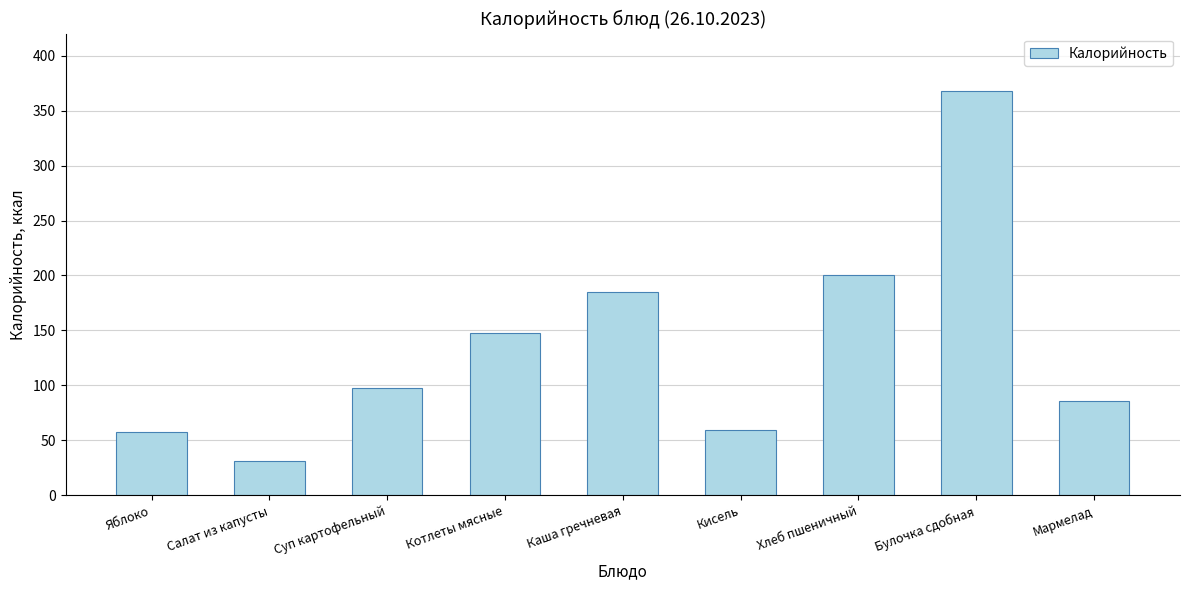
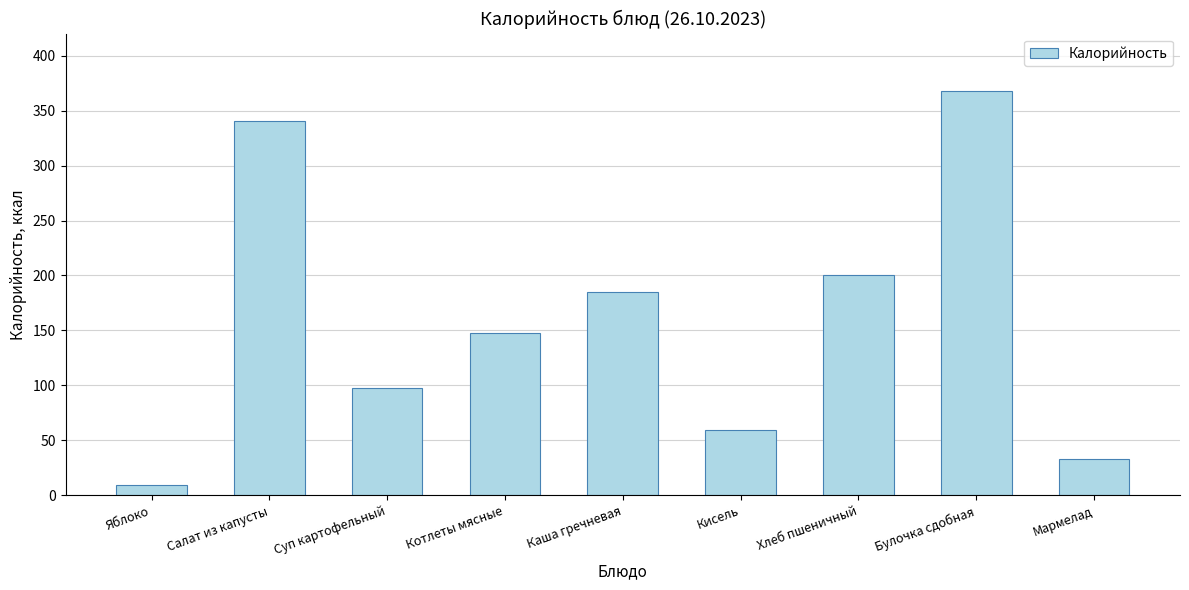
  {
-   "Яблоко": 58,
-   "Салат из капусты": 31,
+   "Яблоко": 9,
+   "Салат из капусты": 340,
    "Суп картофельный": 98,
    "Котлеты мясные": 148,
    "Каша гречневая": 185,
    "Кисель": 59,
    "Хлеб пшеничный": 201,
    "Булочка сдобная": 368,
-   "Мармелад": 86
+   "Мармелад": 33
  }
